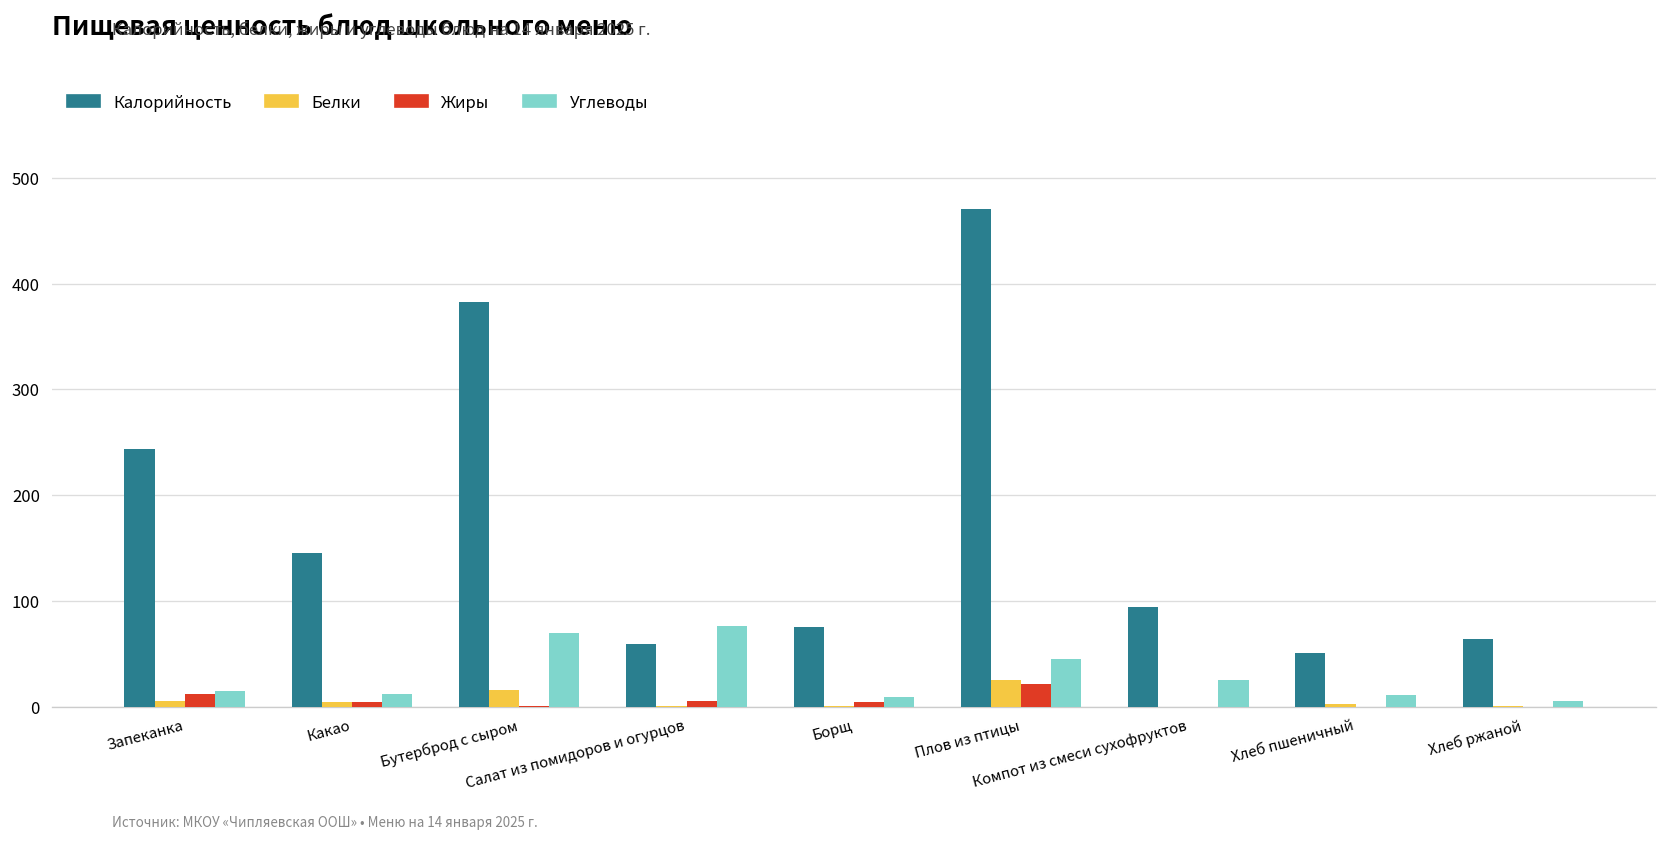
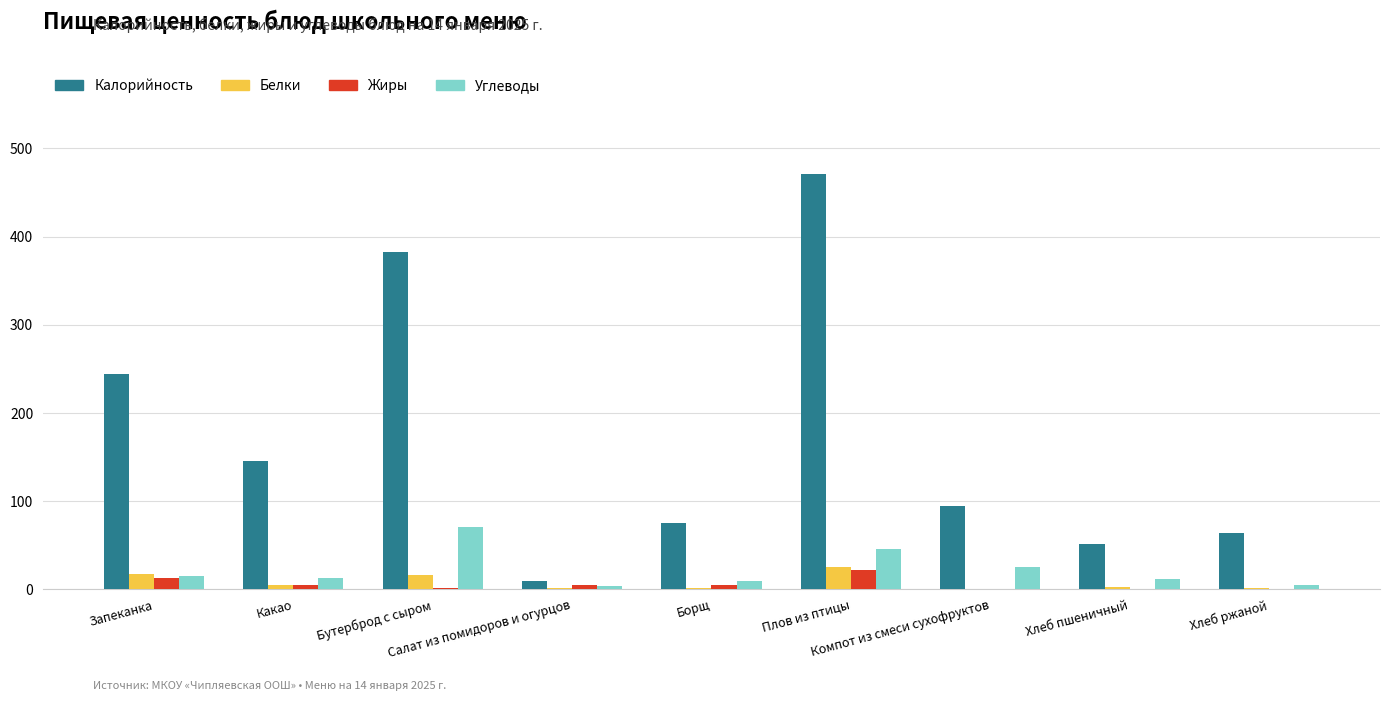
  {
    "Калорийность": {
      "Запеканка": 240,
      "Какао": 150,
      "Бутерброд с сыром": 380,
-     "Салат из помидоров и огурцов": 60,
+     "Салат из помидоров и огурцов": 10,
      "Борщ": 80,
      "Плов из птицы": 470,
      "Компот из смеси сухофруктов": 90,
      "Хлеб пшеничный": 50,
      "Хлеб ржаной": 60
    },
    "Белки": {
-     "Запеканка": 10,
+     "Запеканка": 20,
      "Какао": 0,
      "Бутерброд с сыром": 20,
      "Плов из птицы": 30,
      "Компот из смеси сухофруктов": 0
    },
    "Жиры": {
      "Запеканка": 10,
      "Какао": 0,
      "Салат из помидоров и огурцов": 0,
      "Борщ": 0,
      "Плов из птицы": 20,
      "Компот из смеси сухофруктов": 0,
      "Хлеб пшеничный": 0,
      "Хлеб ржаной": 0
    },
    "Углеводы": {
      "Запеканка": 20,
      "Какао": 10,
      "Бутерброд с сыром": 70,
-     "Салат из помидоров и огурцов": 80,
+     "Салат из помидоров и огурцов": 0,
      "Борщ": 10,
      "Плов из птицы": 50,
      "Компот из смеси сухофруктов": 30,
      "Хлеб пшеничный": 10,
      "Хлеб ржаной": 10
    }
  }
